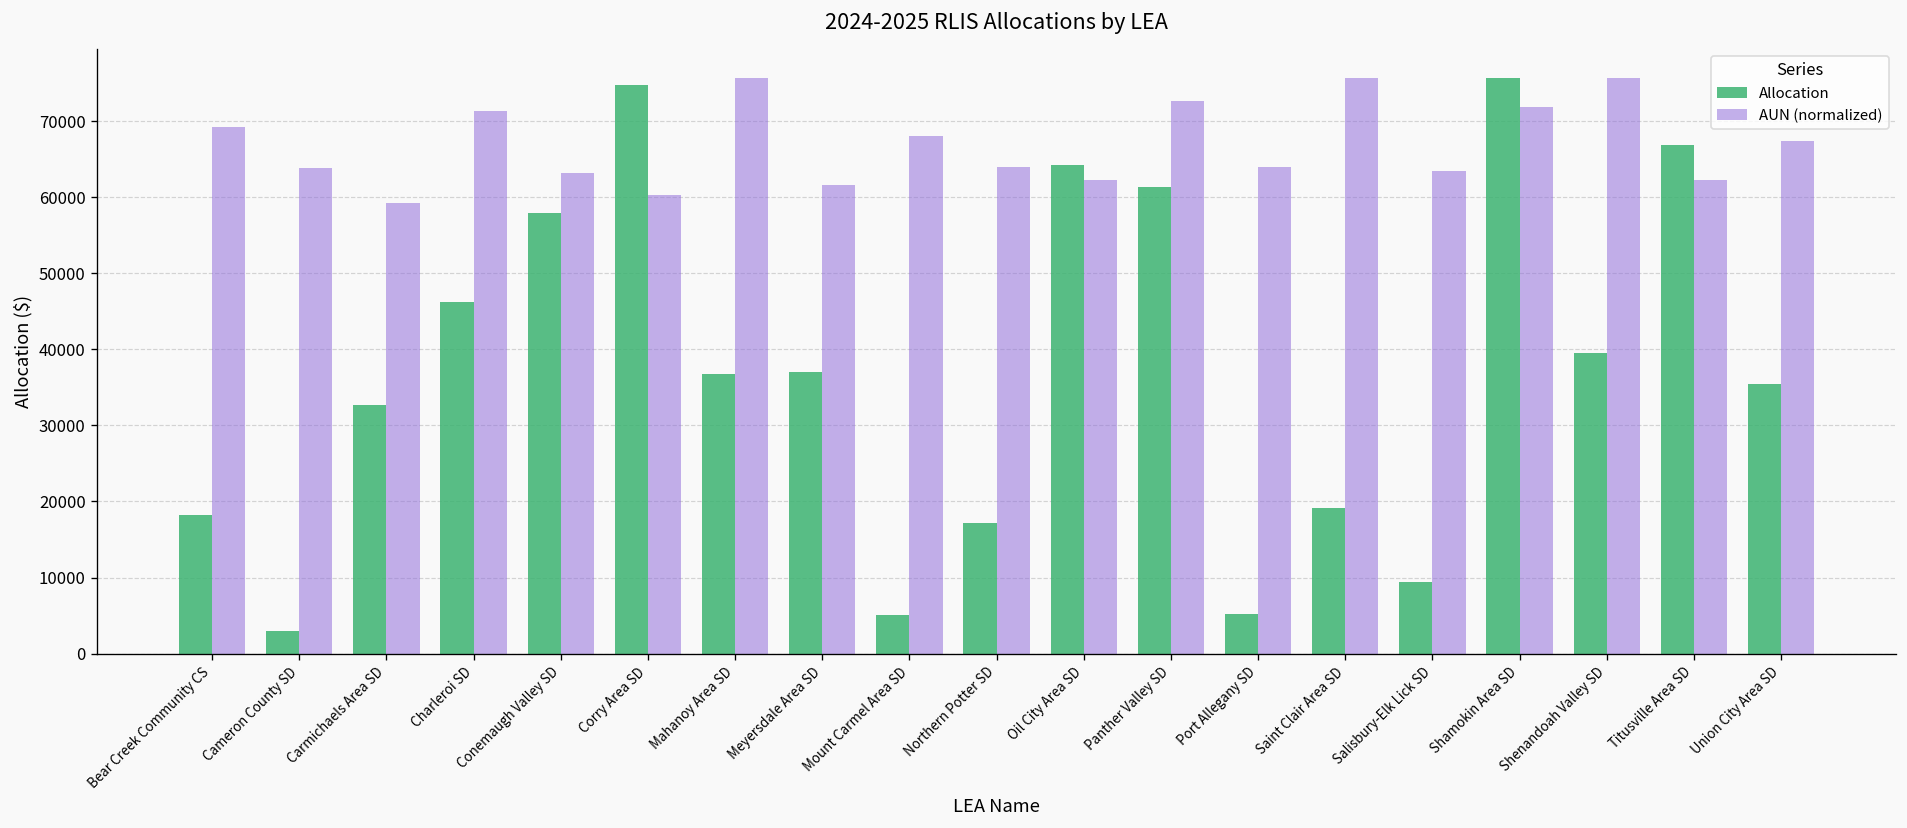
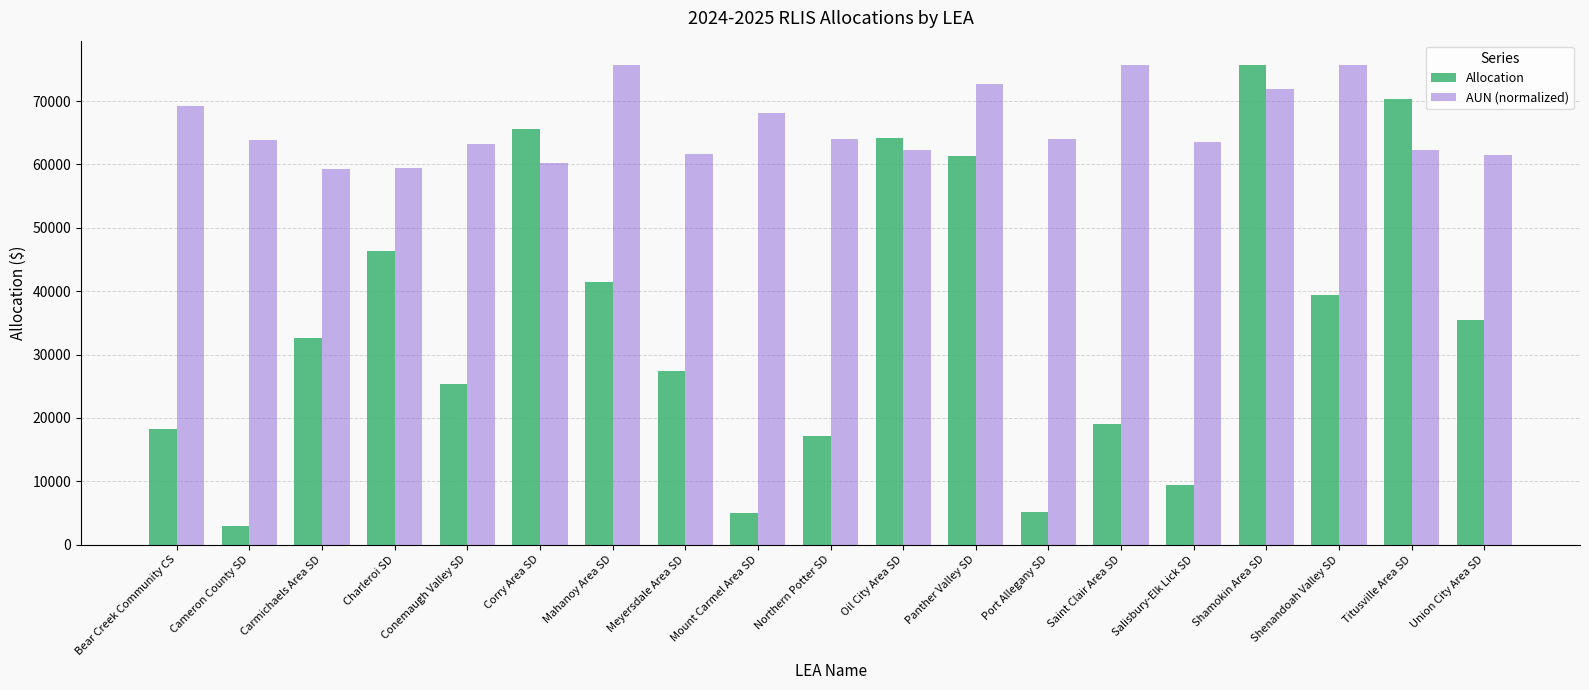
  {
    "Allocation": {
      "Bear Creek Community CS": 18000,
      "Cameron County SD": 3000,
      "Carmichaels Area SD": 33000,
      "Charleroi SD": 46000,
-     "Conemaugh Valley SD": 58000,
-     "Corry Area SD": 75000,
-     "Mahanoy Area SD": 37000,
-     "Meyersdale Area SD": 37000,
+     "Conemaugh Valley SD": 25000,
+     "Corry Area SD": 66000,
+     "Mahanoy Area SD": 41000,
+     "Meyersdale Area SD": 27000,
      "Mount Carmel Area SD": 5000,
      "Northern Potter SD": 17000,
      "Oil City Area SD": 64000,
      "Panther Valley SD": 61000,
      "Port Allegany SD": 5000,
      "Saint Clair Area SD": 19000,
      "Salisbury-Elk Lick SD": 9000,
      "Shamokin Area SD": 76000,
      "Shenandoah Valley SD": 39000,
-     "Titusville Area SD": 67000,
+     "Titusville Area SD": 70000,
      "Union City Area SD": 35000
    },
    "AUN (normalized)": {
      "Bear Creek Community CS": 69000,
      "Cameron County SD": 64000,
      "Carmichaels Area SD": 59000,
-     "Charleroi SD": 71000,
+     "Charleroi SD": 59000,
      "Conemaugh Valley SD": 63000,
      "Corry Area SD": 60000,
      "Mahanoy Area SD": 76000,
      "Meyersdale Area SD": 62000,
      "Mount Carmel Area SD": 68000,
      "Northern Potter SD": 64000,
      "Oil City Area SD": 62000,
      "Panther Valley SD": 73000,
      "Port Allegany SD": 64000,
      "Saint Clair Area SD": 76000,
      "Salisbury-Elk Lick SD": 63000,
      "Shamokin Area SD": 72000,
      "Shenandoah Valley SD": 76000,
      "Titusville Area SD": 62000,
-     "Union City Area SD": 67000
+     "Union City Area SD": 62000
    }
  }
